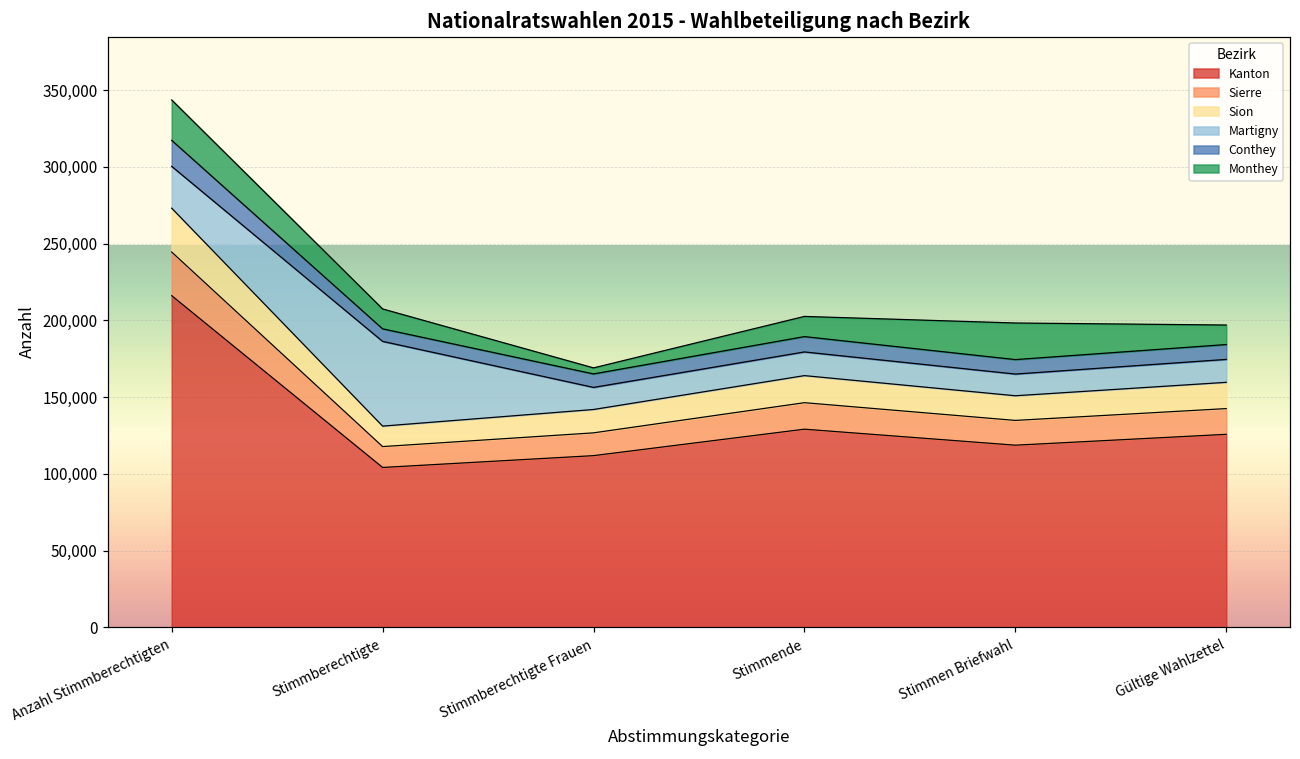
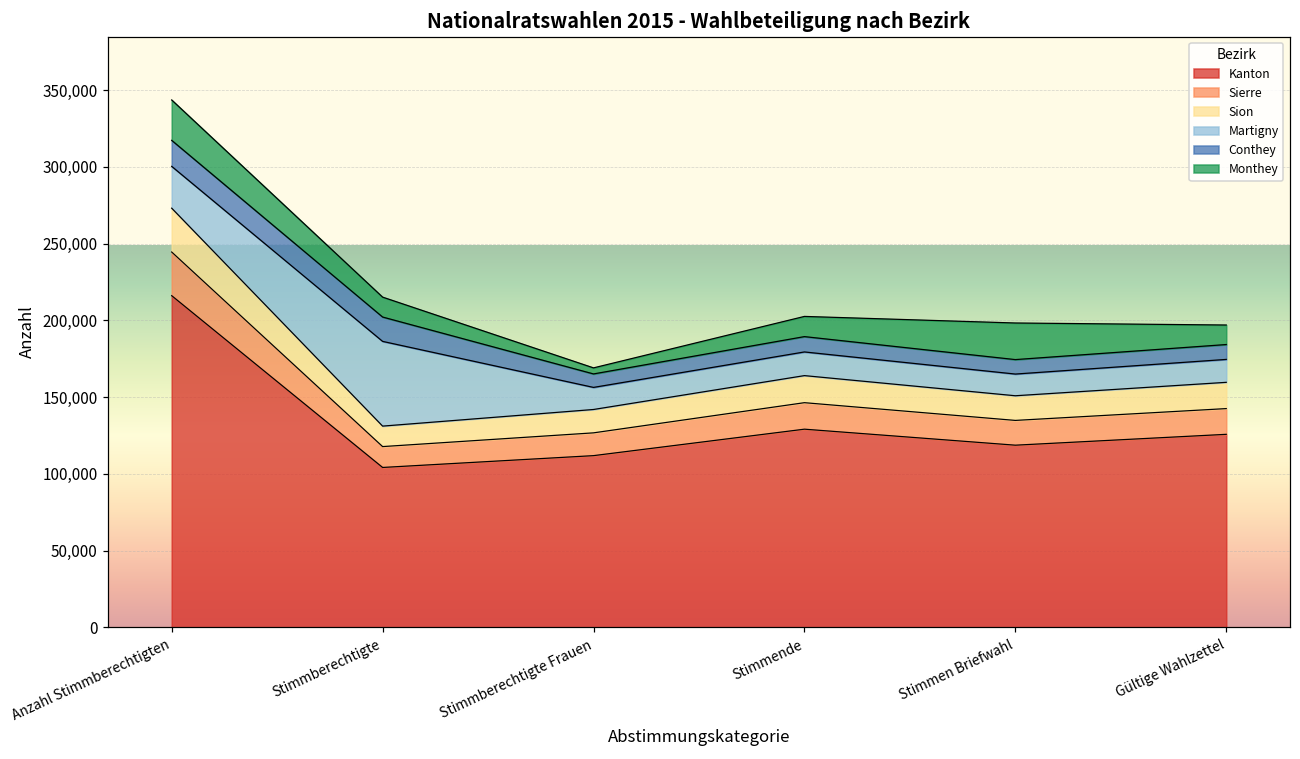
  {
    "Kanton": {
      "Anzahl Stimmberechtigten": "216,000",
      "Stimmberechtigte": "104,000",
      "Stimmberechtigte Frauen": "112,000",
      "Stimmende": "129,000",
      "Stimmen Briefwahl": "119,000",
      "Gültige Wahlzettel": "126,000"
    },
    "Sierre": {
      "Anzahl Stimmberechtigten": "28,000",
      "Stimmberechtigte": "14,000",
      "Stimmberechtigte Frauen": "15,000",
      "Stimmende": "17,000",
      "Stimmen Briefwahl": "16,000",
      "Gültige Wahlzettel": "17,000"
    },
    "Sion": {
      "Anzahl Stimmberechtigten": "29,000",
      "Stimmberechtigte": "13,000",
      "Stimmberechtigte Frauen": "15,000",
      "Stimmende": "18,000",
      "Stimmen Briefwahl": "16,000",
      "Gültige Wahlzettel": "17,000"
    },
    "Martigny": {
      "Anzahl Stimmberechtigten": "27,000",
      "Stimmberechtigte": "55,000",
      "Stimmberechtigte Frauen": "14,000",
      "Stimmende": "15,000",
      "Stimmen Briefwahl": "14,000",
      "Gültige Wahlzettel": "15,000"
    },
    "Conthey": {
      "Anzahl Stimmberechtigten": "17,000",
-     "Stimmberechtigte": "8,000",
+     "Stimmberechtigte": "16,000",
      "Stimmberechtigte Frauen": "9,000",
      "Stimmende": "10,000",
      "Stimmen Briefwahl": "9,000",
      "Gültige Wahlzettel": "10,000"
    },
    "Monthey": {
      "Anzahl Stimmberechtigten": "26,000",
      "Stimmberechtigte": "13,000",
      "Stimmberechtigte Frauen": "4,000",
      "Stimmende": "13,000",
      "Stimmen Briefwahl": "24,000",
      "Gültige Wahlzettel": "13,000"
    }
  }
